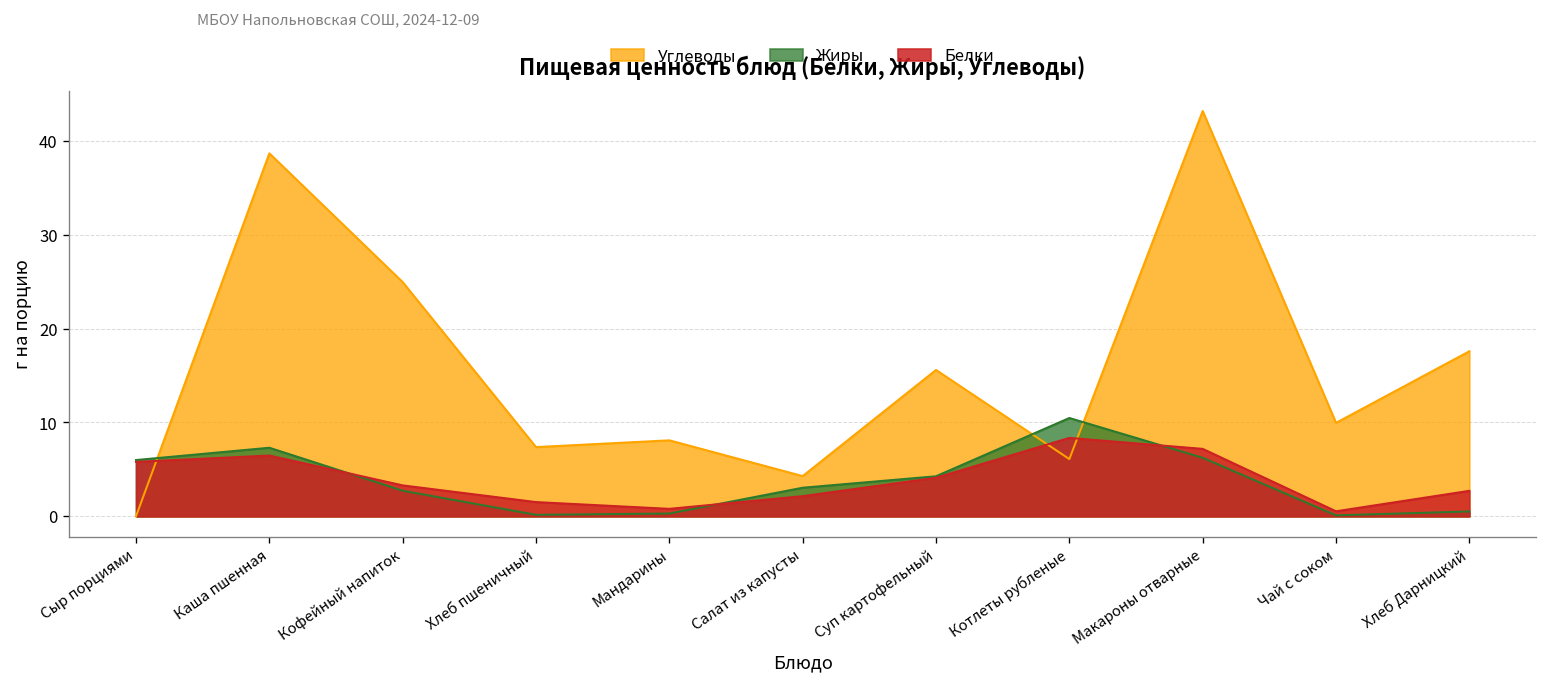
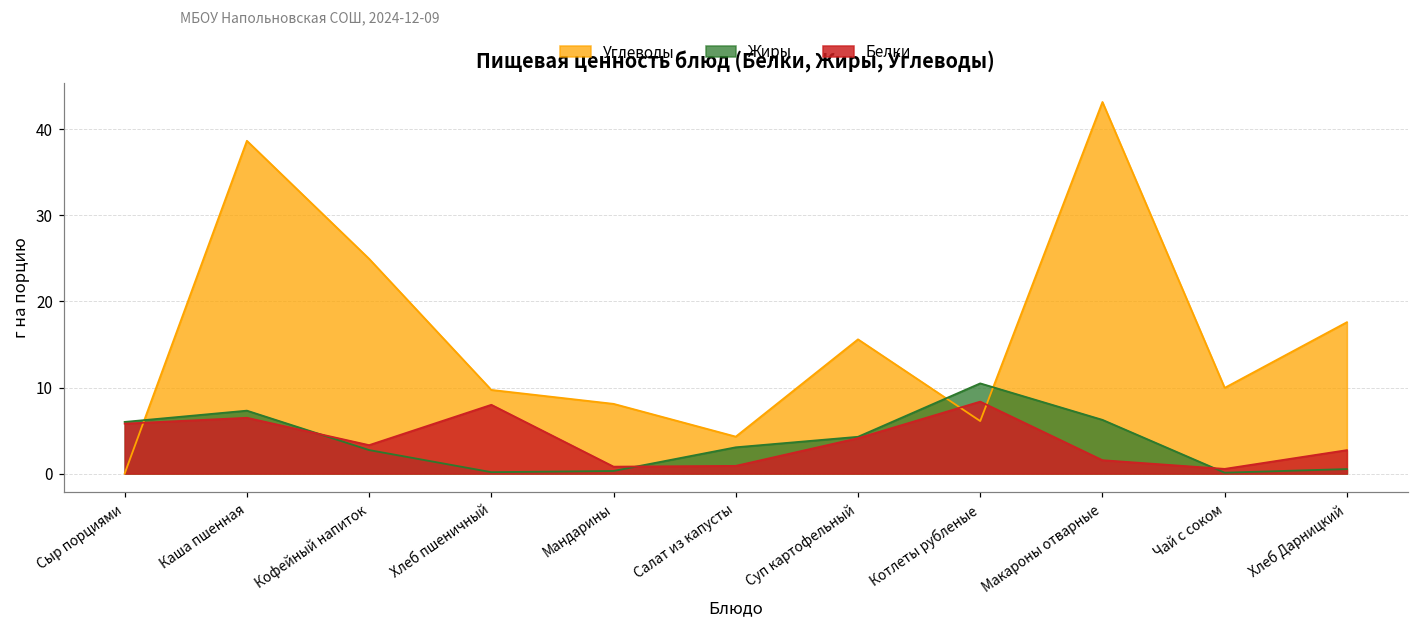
  {
    "Углеводы": {
      "Сыр порциями": 0,
      "Каша пшенная": 39,
      "Кофейный напиток": 25,
-     "Хлеб пшеничный": 7,
+     "Хлеб пшеничный": 10,
      "Мандарины": 8,
      "Салат из капусты": 4,
      "Суп картофельный": 16,
      "Котлеты рубленые": 6,
      "Макароны отварные": 43,
      "Чай с соком": 10,
      "Хлеб Дарницкий": 18
    },
    "Жиры": {
      "Каша пшенная": 7,
      "Кофейный напиток": 3,
      "Хлеб пшеничный": 0,
      "Мандарины": 0,
      "Салат из капусты": 3,
      "Котлеты рубленые": 10,
      "Макароны отварные": 6,
      "Чай с соком": 0,
      "Хлеб Дарницкий": 1
    },
    "Белки": {
      "Каша пшенная": 6,
      "Кофейный напиток": 3,
-     "Хлеб пшеничный": 2,
+     "Хлеб пшеничный": 8,
      "Мандарины": 1,
-     "Салат из капусты": 2,
+     "Салат из капусты": 1,
      "Котлеты рубленые": 8,
-     "Макароны отварные": 7,
+     "Макароны отварные": 2,
      "Чай с соком": 1,
      "Хлеб Дарницкий": 3
    }
  }
